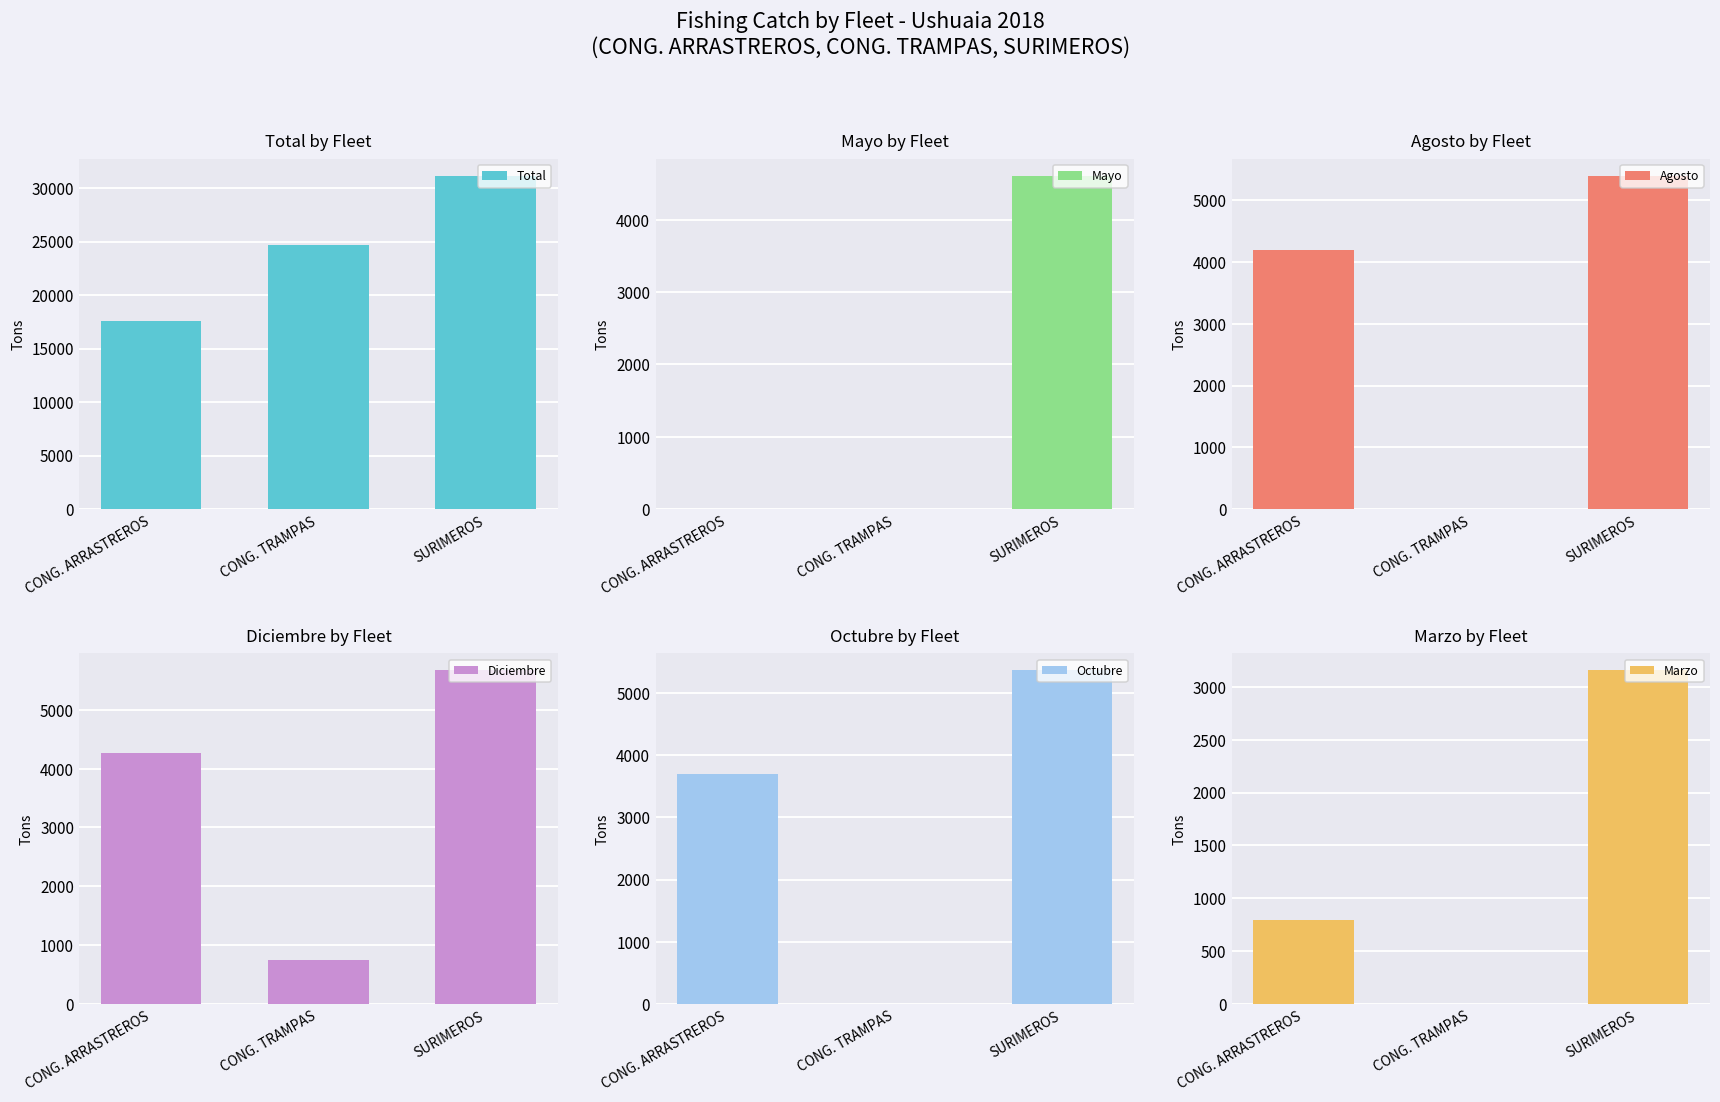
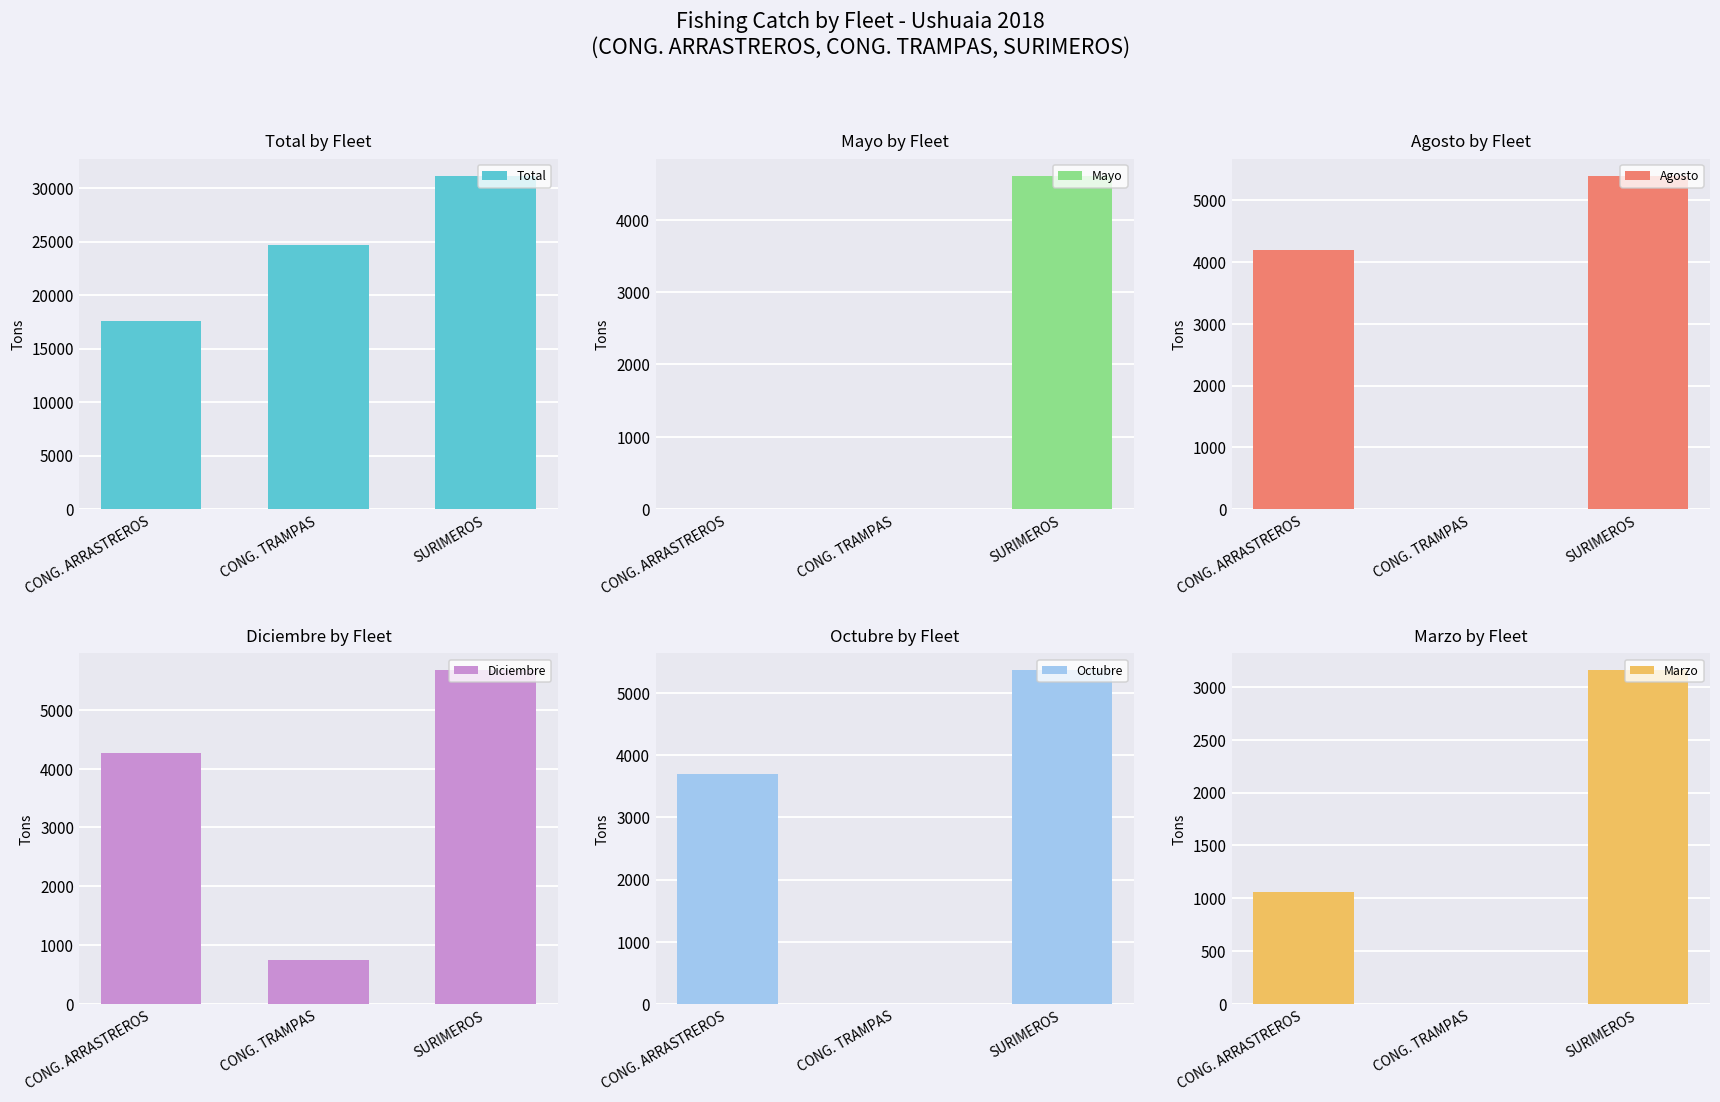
  {
    "Total by Fleet": {
      "CONG. ARRASTREROS": 18000,
      "CONG. TRAMPAS": 25000
    },
    "Mayo by Fleet": {
      "CONG. ARRASTREROS": 0,
      "CONG. TRAMPAS": 0
    },
    "Agosto by Fleet": {
      "CONG. ARRASTREROS": 4200,
      "CONG. TRAMPAS": 0
    },
    "Diciembre by Fleet": {
      "CONG. ARRASTREROS": 4300,
      "CONG. TRAMPAS": 700
    },
    "Octubre by Fleet": {
      "CONG. ARRASTREROS": 3700,
      "CONG. TRAMPAS": 0
    },
    "Marzo by Fleet": {
-     "CONG. ARRASTREROS": 800,
+     "CONG. ARRASTREROS": 1100,
      "CONG. TRAMPAS": 0
    }
  }
